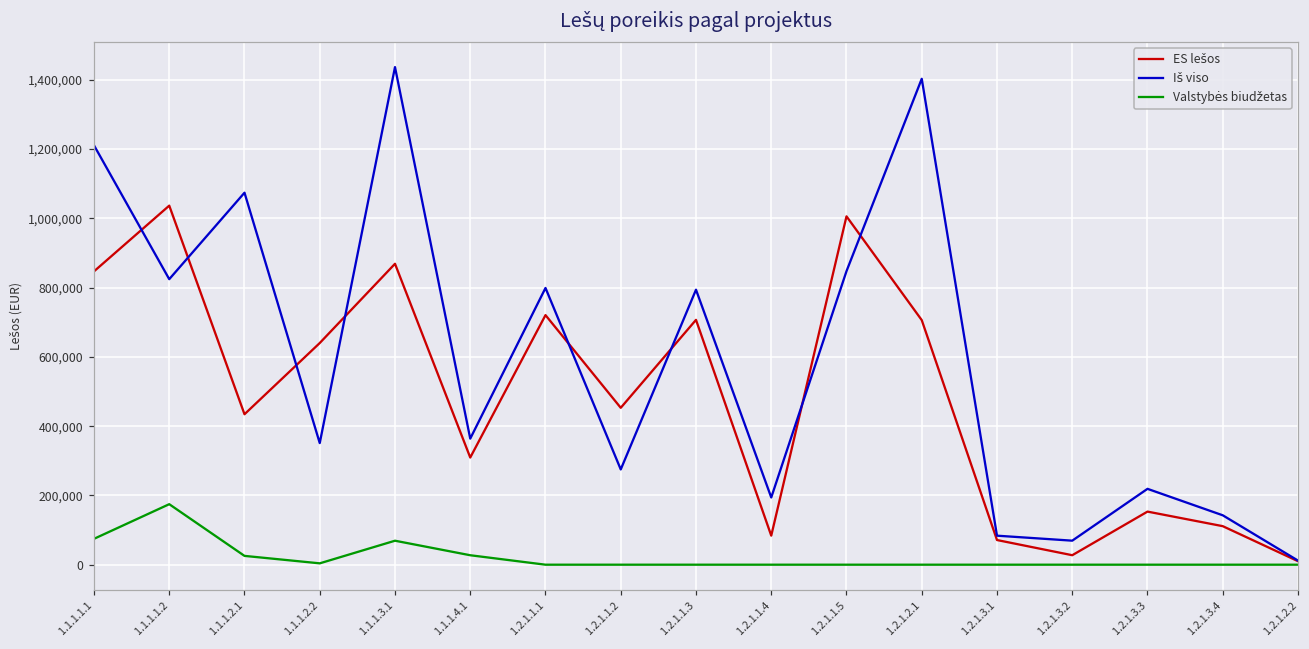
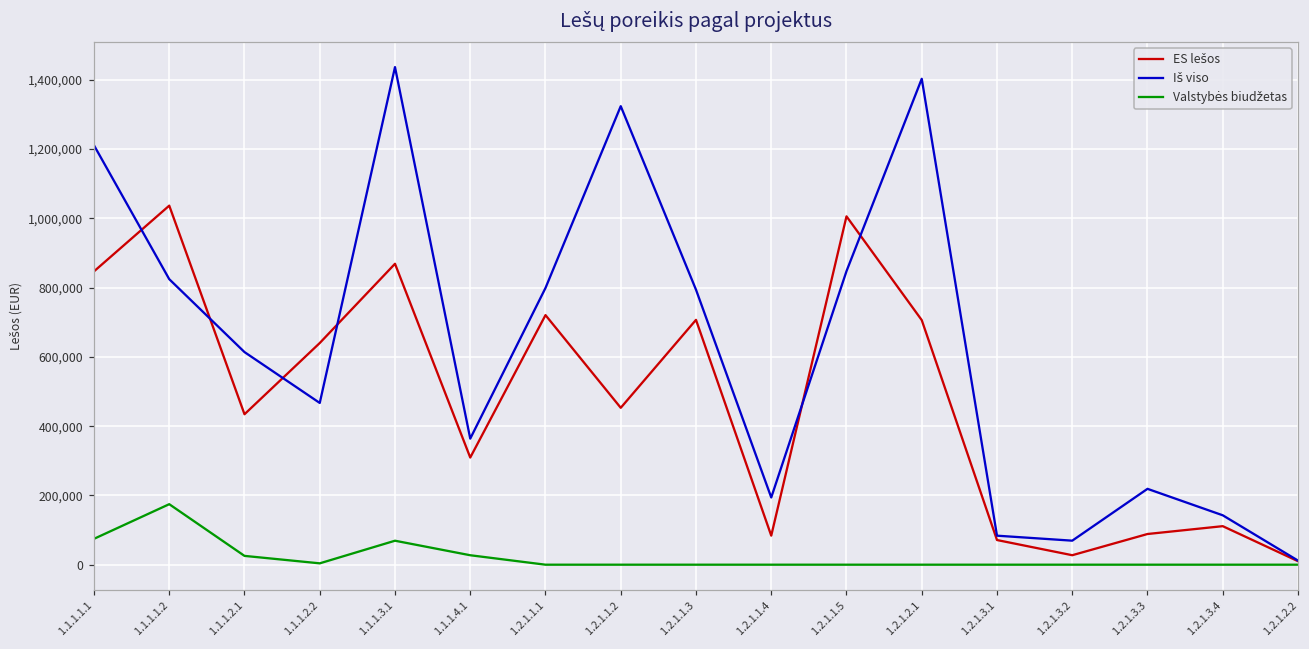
  {
    "ES lešos": {
      "1.1.1.1.1": "850,000",
      "1.1.1.1.2": "1,040,000",
      "1.1.1.2.1": "430,000",
      "1.1.1.2.2": "640,000",
      "1.1.1.3.1": "870,000",
      "1.1.1.4.1": "310,000",
      "1.2.1.1.1": "720,000",
      "1.2.1.1.2": "450,000",
      "1.2.1.1.3": "710,000",
      "1.2.1.1.4": "80,000",
      "1.2.1.1.5": "1,010,000",
      "1.2.1.2.1": "710,000",
      "1.2.1.3.1": "70,000",
      "1.2.1.3.2": "30,000",
-     "1.2.1.3.3": "150,000",
+     "1.2.1.3.3": "90,000",
      "1.2.1.3.4": "110,000"
    },
    "Iš viso": {
      "1.1.1.1.1": "1,210,000",
      "1.1.1.1.2": "820,000",
-     "1.1.1.2.1": "1,070,000",
-     "1.1.1.2.2": "350,000",
+     "1.1.1.2.1": "610,000",
+     "1.1.1.2.2": "470,000",
      "1.1.1.3.1": "1,440,000",
      "1.1.1.4.1": "360,000",
      "1.2.1.1.1": "800,000",
-     "1.2.1.1.2": "280,000",
+     "1.2.1.1.2": "1,320,000",
      "1.2.1.1.3": "790,000",
      "1.2.1.1.4": "190,000",
      "1.2.1.1.5": "850,000",
      "1.2.1.2.1": "1,400,000",
      "1.2.1.3.1": "80,000",
      "1.2.1.3.2": "70,000",
      "1.2.1.3.3": "220,000",
      "1.2.1.3.4": "140,000"
    },
    "Valstybės biudžetas": {
      "1.1.1.1.1": "70,000",
      "1.1.1.1.2": "170,000",
      "1.1.1.2.1": "30,000",
      "1.1.1.2.2": "0",
      "1.1.1.3.1": "70,000",
      "1.1.1.4.1": "30,000",
      "1.2.1.1.1": "0",
      "1.2.1.1.2": "0",
      "1.2.1.1.3": "0",
      "1.2.1.1.4": "0",
      "1.2.1.1.5": "0",
      "1.2.1.2.1": "0",
      "1.2.1.3.1": "0",
      "1.2.1.3.2": "0",
      "1.2.1.3.3": "0",
      "1.2.1.3.4": "0",
      "1.2.1.2.2": "0"
    }
  }
